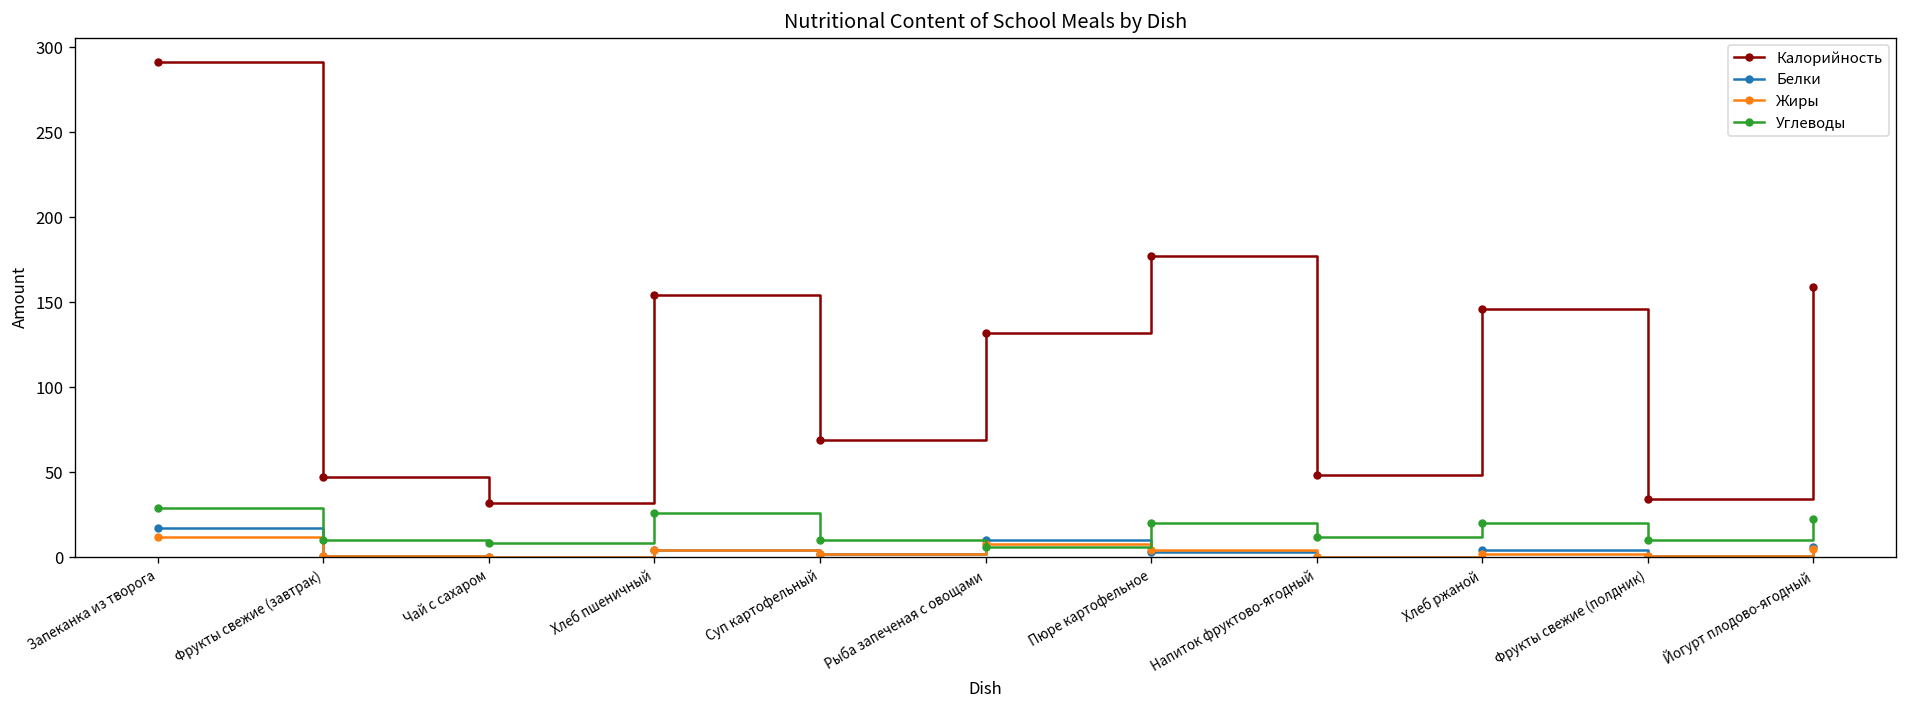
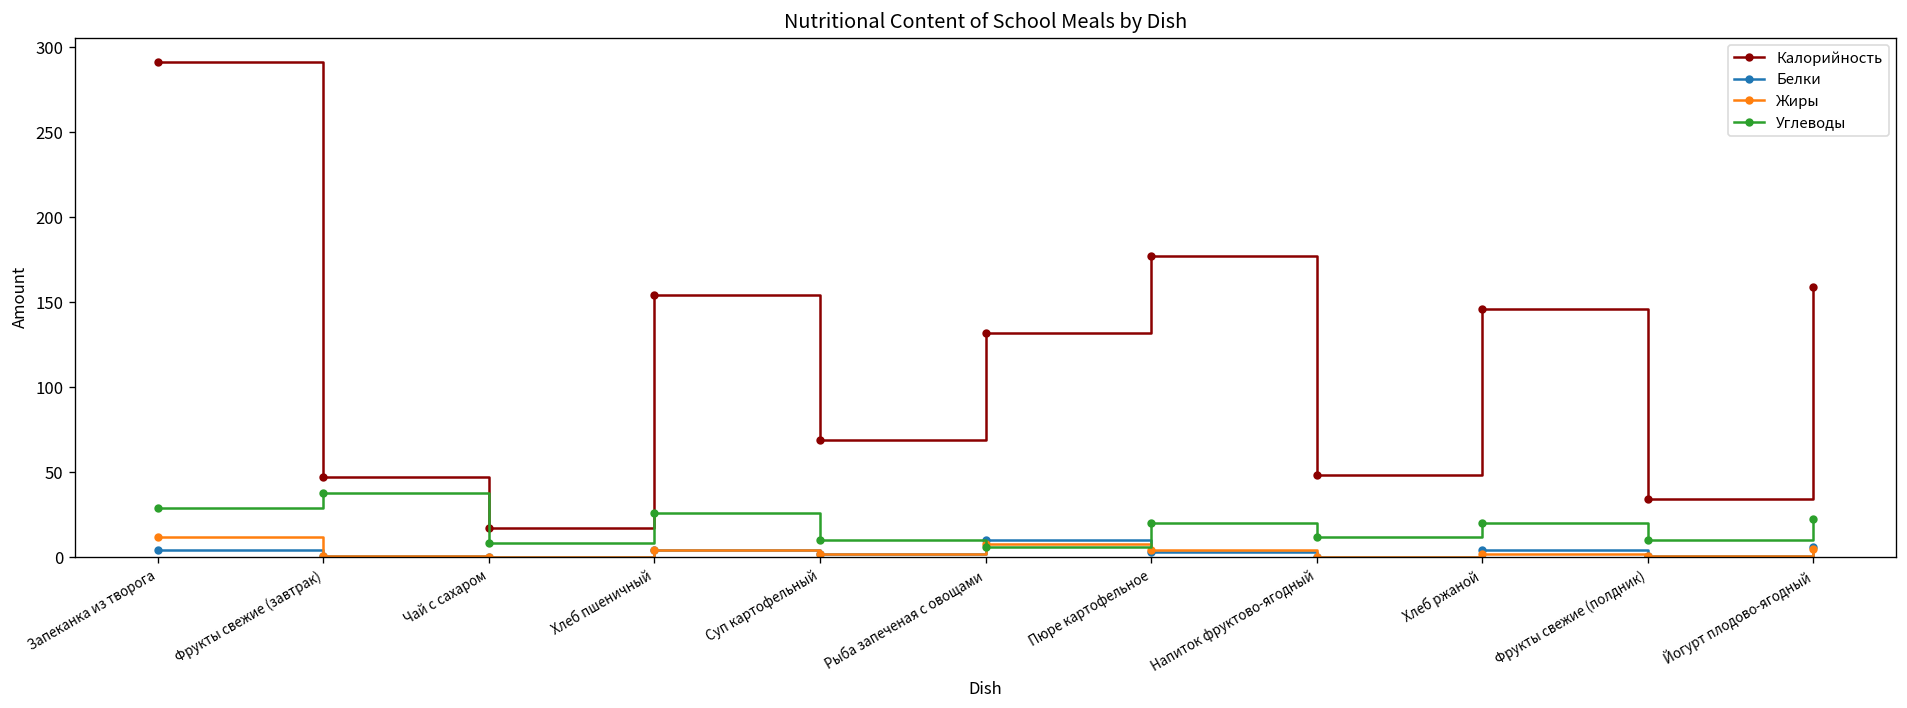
  {
    "Калорийность": {
      "Запеканка из творога": 291,
      "Фрукты свежие (завтрак)": 47,
-     "Чай с сахаром": 32,
+     "Чай с сахаром": 17,
      "Хлеб пшеничный": 154,
      "Суп картофельный": 69,
      "Рыба запеченая с овощами": 132,
      "Пюре картофельное": 177,
      "Напиток фруктово-ягодный": 48,
      "Хлеб ржаной": 146,
      "Фрукты свежие (полдник)": 34,
      "Йогурт плодово-ягодный": 159
    },
    "Белки": {
-     "Запеканка из творога": 17,
+     "Запеканка из творога": 4,
      "Рыба запеченая с овощами": 10,
      "Хлеб ржаной": 4
    },
    "Жиры": {
      "Запеканка из творога": 12,
      "Хлеб ржаной": 2
    },
    "Углеводы": {
      "Запеканка из творога": 29,
-     "Фрукты свежие (завтрак)": 10,
+     "Фрукты свежие (завтрак)": 38,
      "Чай с сахаром": 8,
      "Хлеб пшеничный": 26,
      "Суп картофельный": 10,
      "Пюре картофельное": 20,
      "Напиток фруктово-ягодный": 12,
      "Хлеб ржаной": 20,
      "Фрукты свежие (полдник)": 10,
      "Йогурт плодово-ягодный": 23
    }
  }
